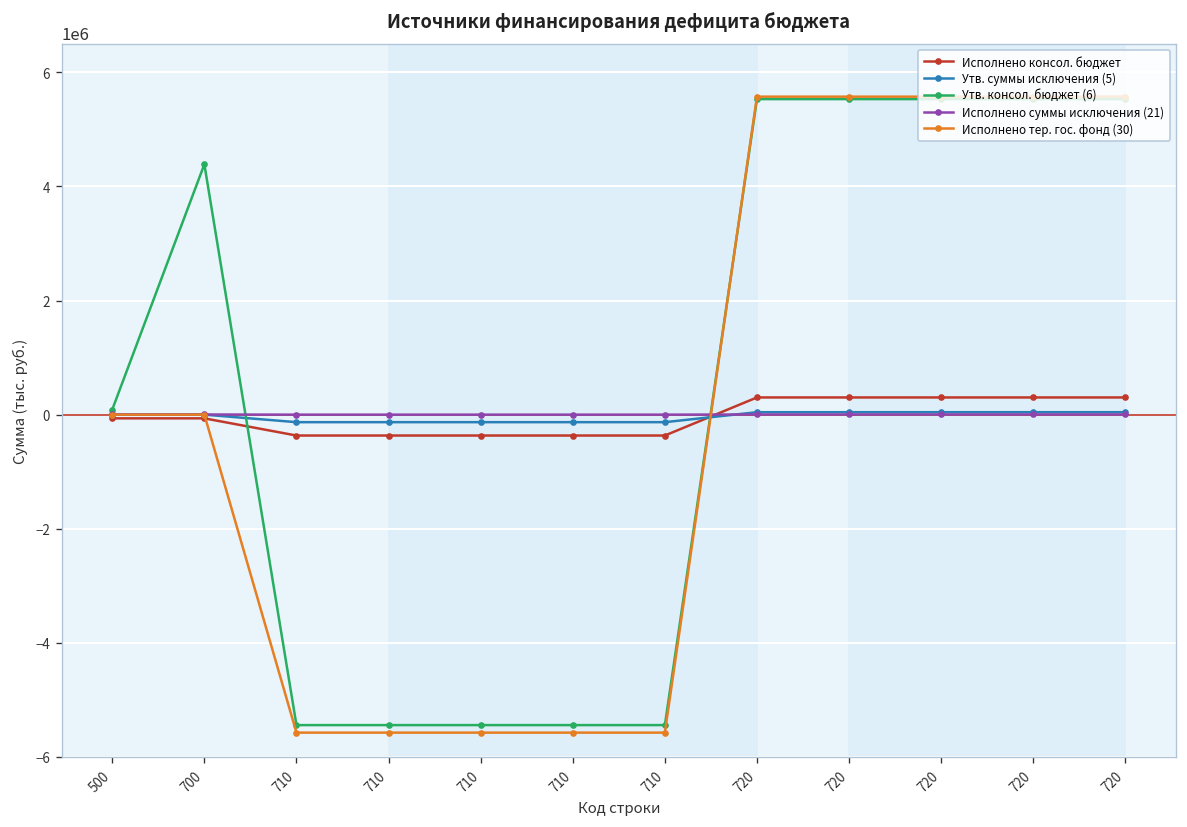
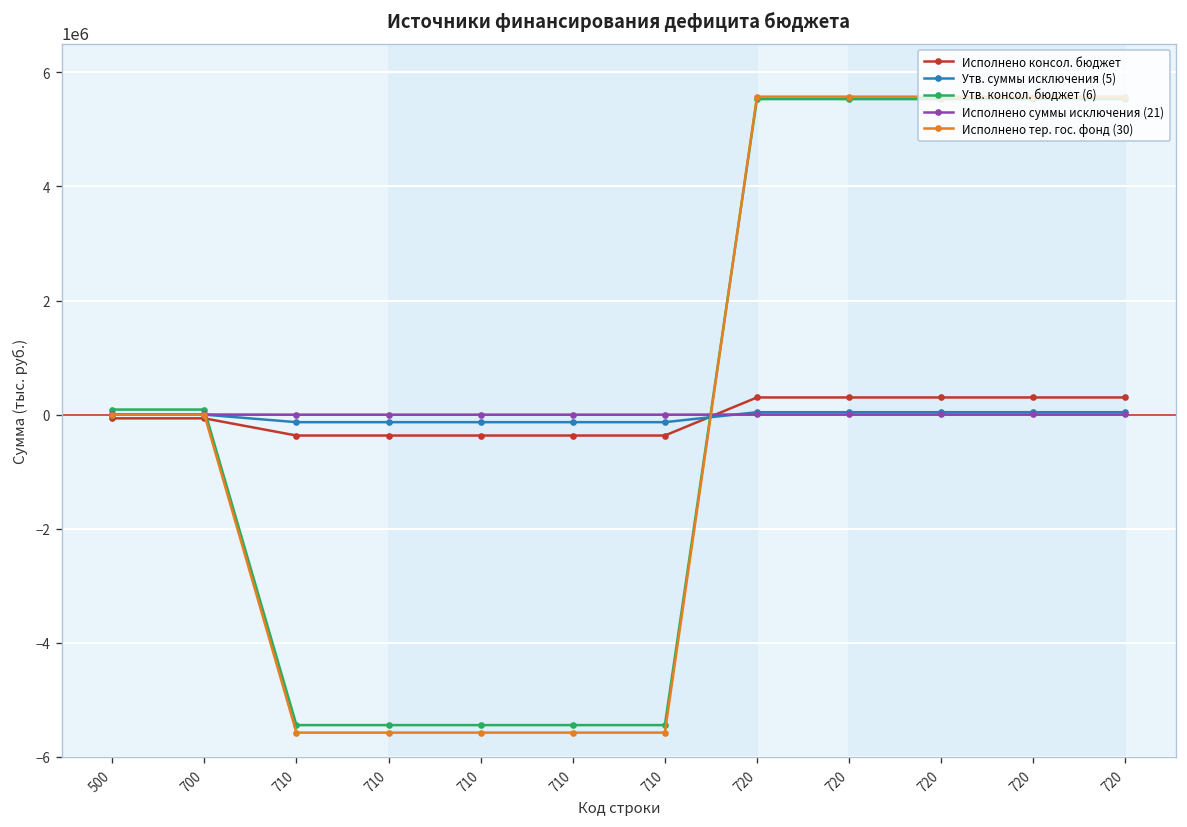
  {
    "Исполнено консол. бюджет": {
      "500": -100000,
      "700": -100000
    },
    "Утв. консол. бюджет (6)": {
      "500": 100000,
-     "700": 4400000
+     "700": 100000
    }
  }
